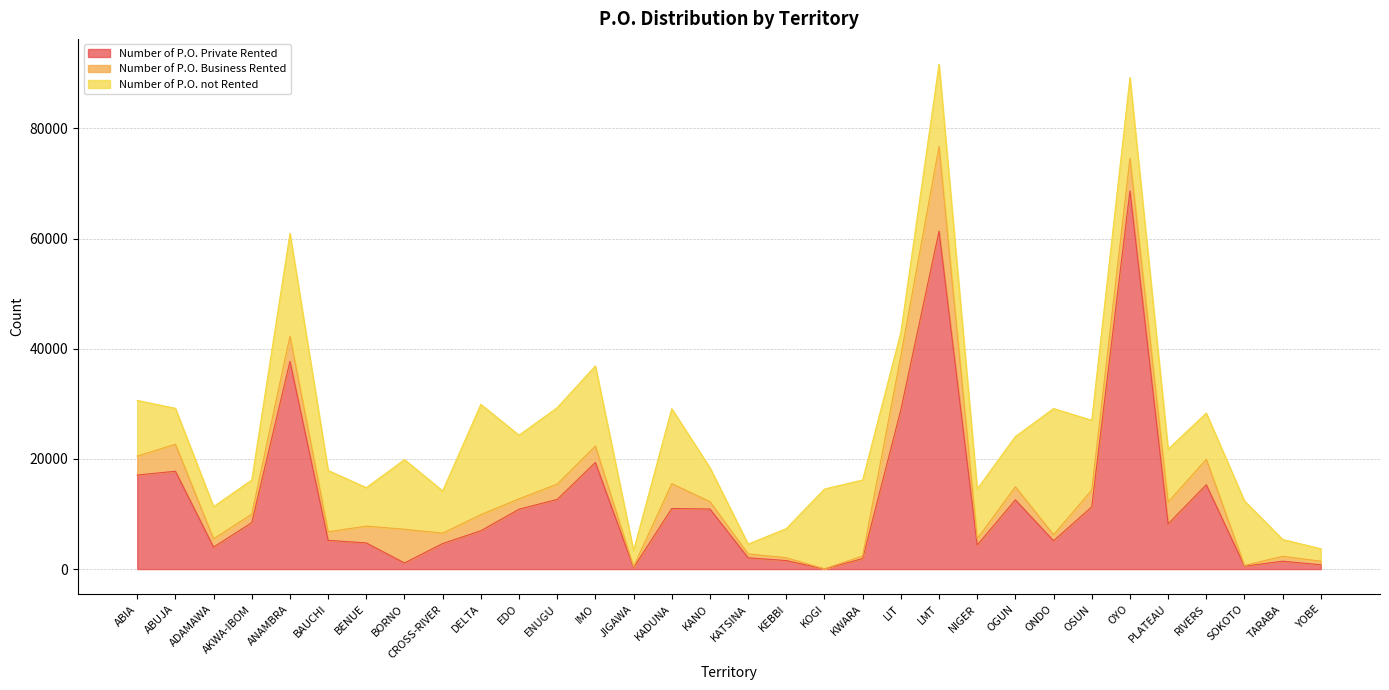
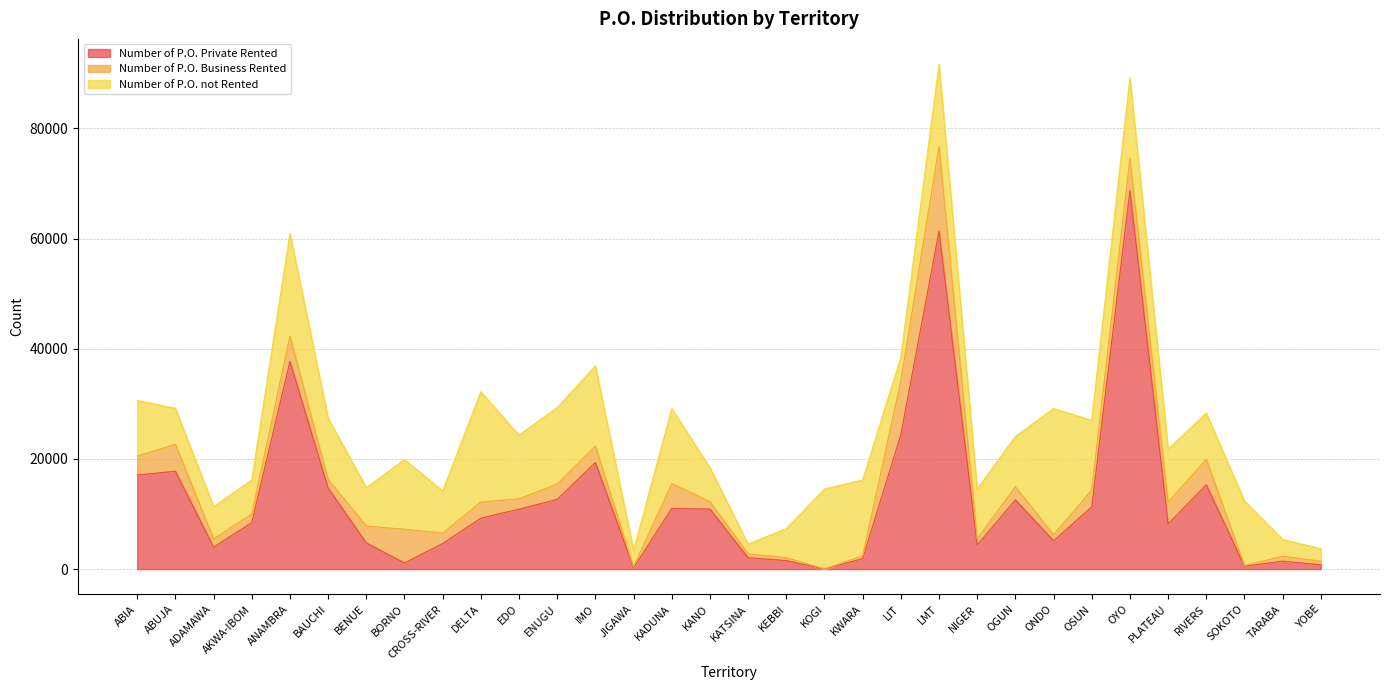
  {
    "Number of P.O. Private Rented": {
      "ABIA": 17000,
      "ABUJA": 18000,
      "ADAMAWA": 4000,
      "AKWA-IBOM": 8000,
      "ANAMBRA": 38000,
-     "BAUCHI": 5000,
+     "BAUCHI": 15000,
      "BENUE": 5000,
      "BORNO": 1000,
      "CROSS-RIVER": 5000,
-     "DELTA": 7000,
+     "DELTA": 9000,
      "EDO": 11000,
      "ENUGU": 13000,
      "IMO": 19000,
      "KADUNA": 11000,
      "KANO": 11000,
      "KATSINA": 2000,
      "KEBBI": 2000,
      "KWARA": 2000,
-     "LIT": 29000,
+     "LIT": 24000,
      "LMT": 61000,
      "NIGER": 4000,
      "OGUN": 13000,
      "ONDO": 5000,
      "OSUN": 11000,
      "OYO": 69000,
      "PLATEAU": 8000,
      "RIVERS": 15000,
      "TARABA": 1000,
      "YOBE": 1000
    }
  }
